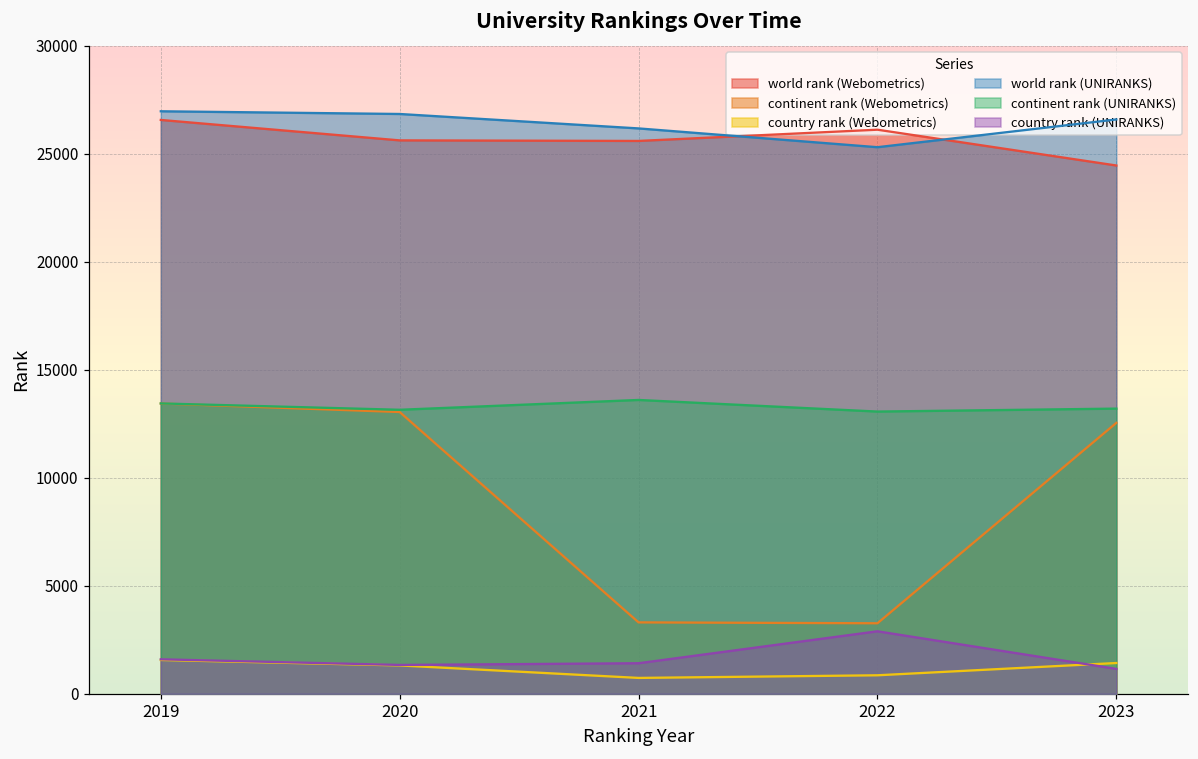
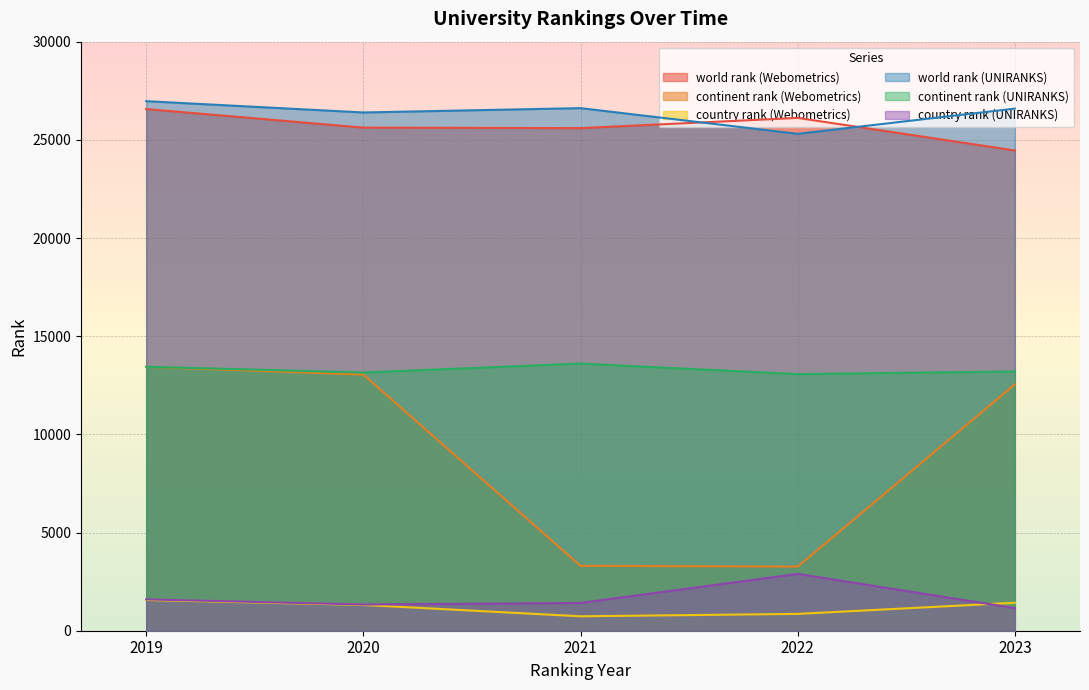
  {
    "country rank (Webometrics)": {
      "2021": 700,
      "2022": 900,
      "2023": 1400
    },
    "world rank (UNIRANKS)": {
      "2019": 27000,
-     "2020": 26800,
-     "2021": 26200,
+     "2020": 26400,
+     "2021": 26600,
      "2022": 25300
    },
    "continent rank (UNIRANKS)": {
      "2021": 13600,
      "2022": 13100,
      "2023": 13200
    },
    "country rank (UNIRANKS)": {
      "2021": 1400,
      "2022": 2900,
      "2023": 1200
    }
  }
